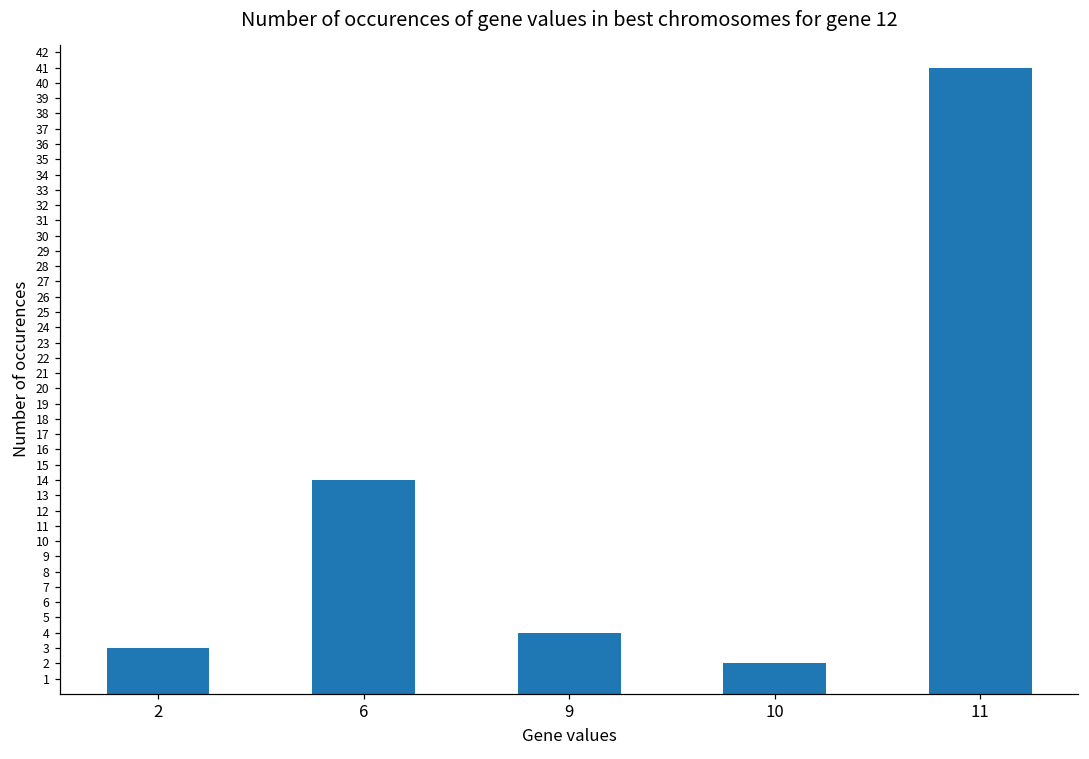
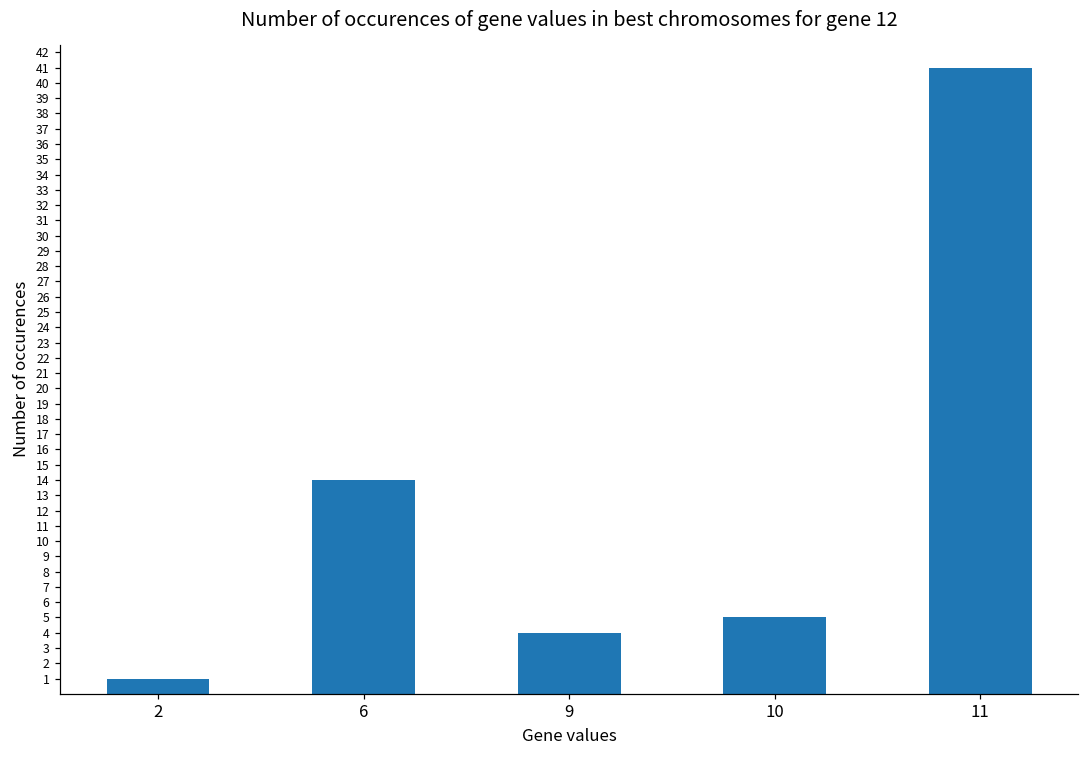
  {
-   "2": 3,
+   "2": 1,
    "6": 14,
    "9": 4,
-   "10": 2,
+   "10": 5,
    "11": 41
  }
